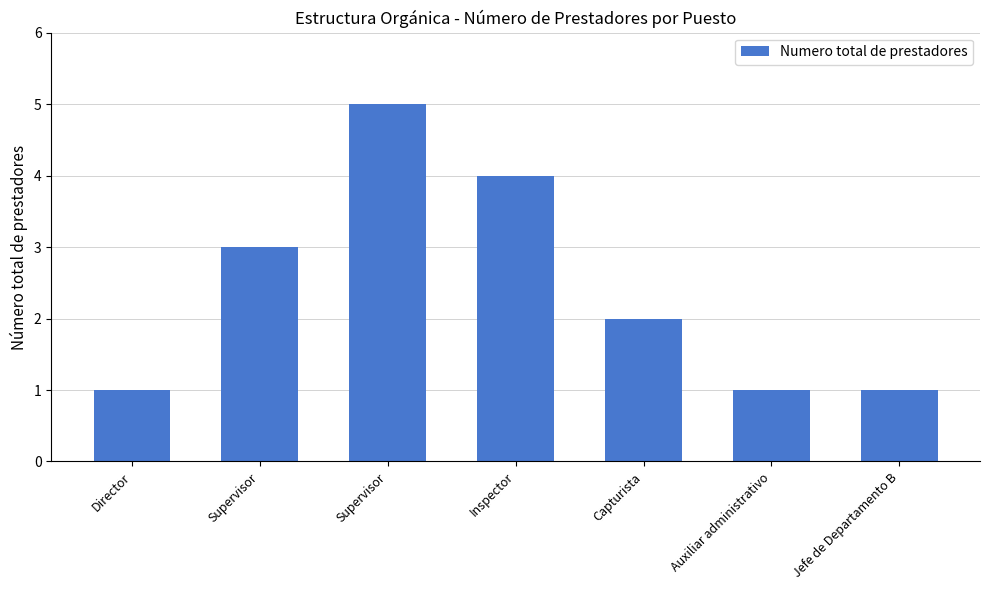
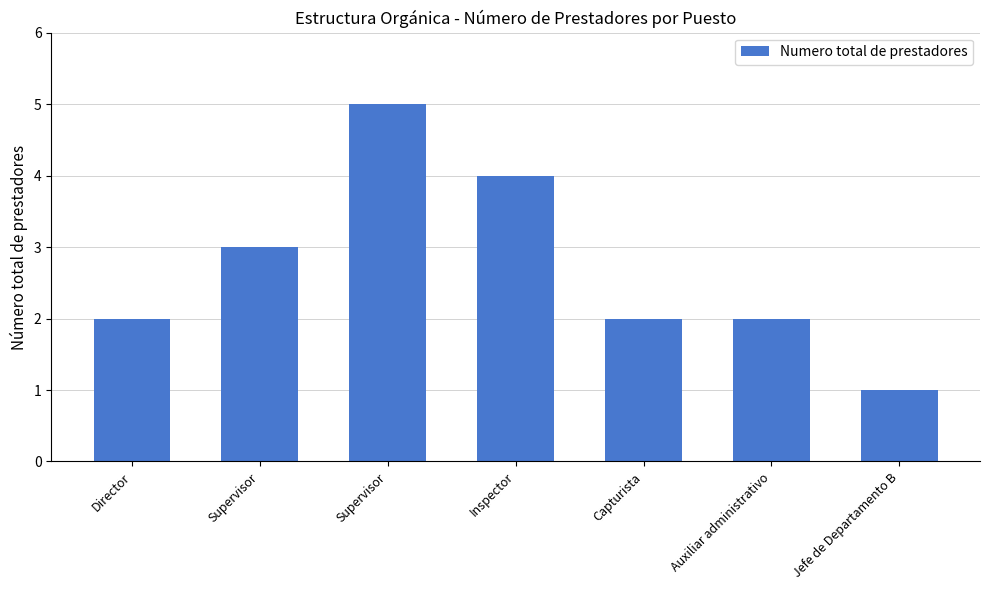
  {
-   "Director": 1,
+   "Director": 2,
    "Inspector": 4,
    "Capturista": 2,
-   "Auxiliar administrativo": 1,
+   "Auxiliar administrativo": 2,
    "Jefe de Departamento B": 1
  }
